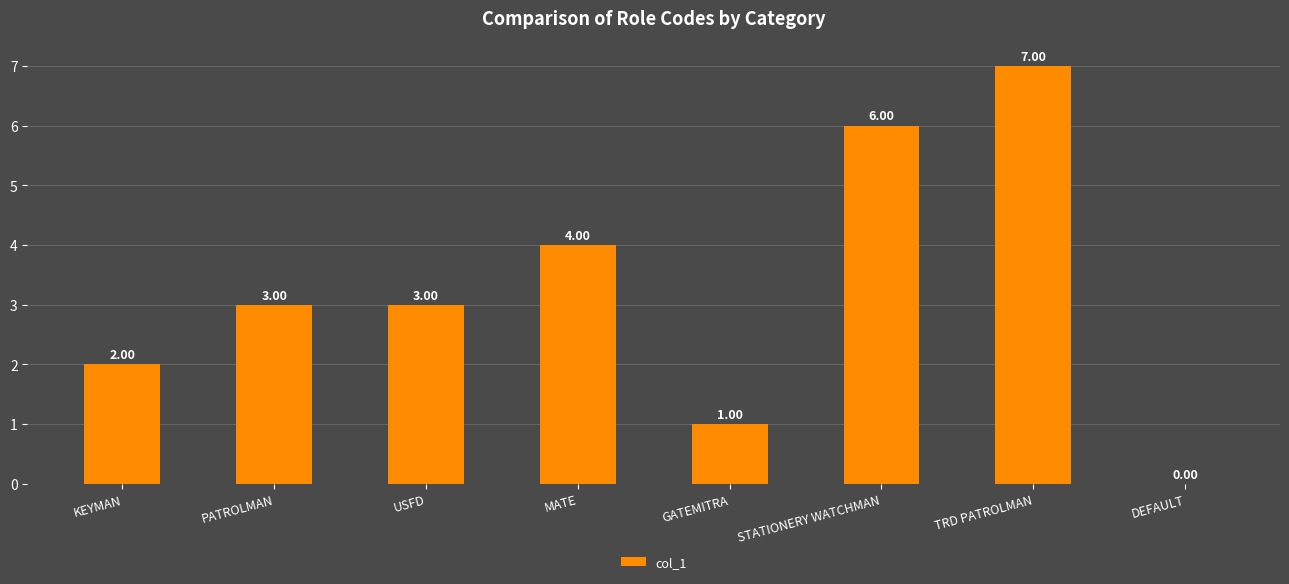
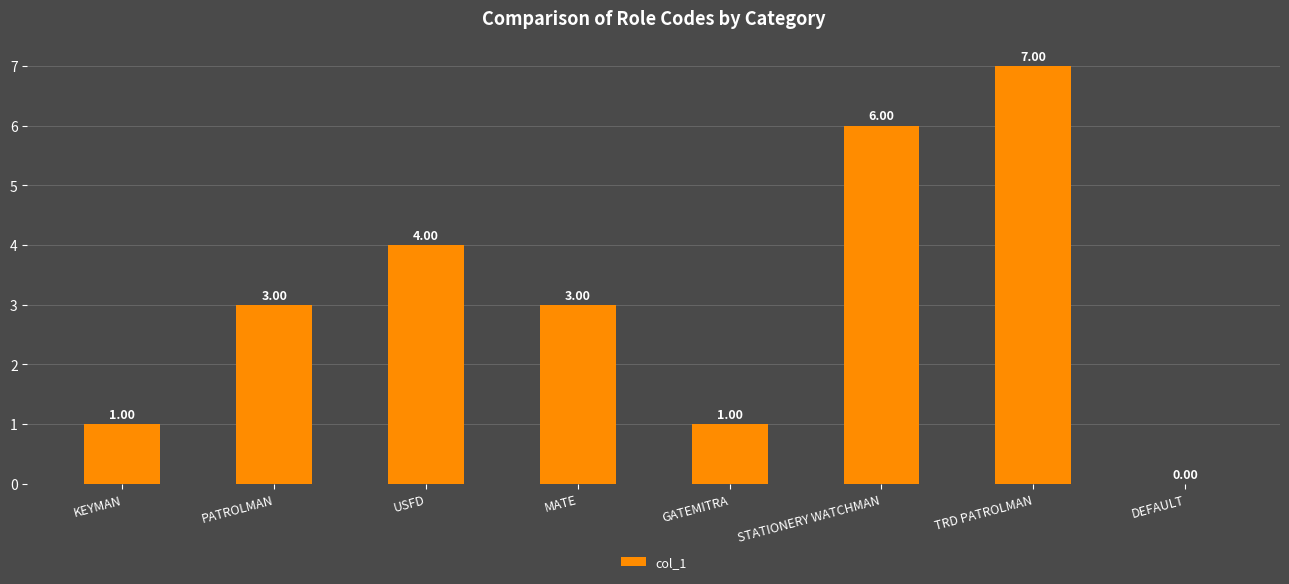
  {
-   "KEYMAN": 2.00,
+   "KEYMAN": 1.00,
    "PATROLMAN": 3.00,
-   "USFD": 3.00,
-   "MATE": 4.00,
+   "USFD": 4.00,
+   "MATE": 3.00,
    "GATEMITRA": 1.00,
    "STATIONERY WATCHMAN": 6.00,
    "TRD PATROLMAN": 7.00,
    "DEFAULT": 0.00
  }
